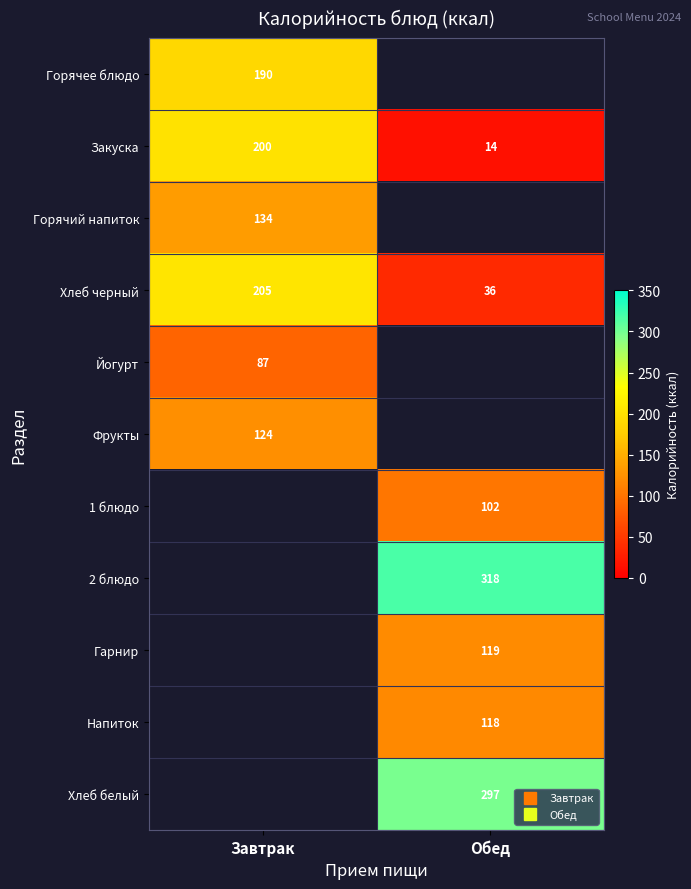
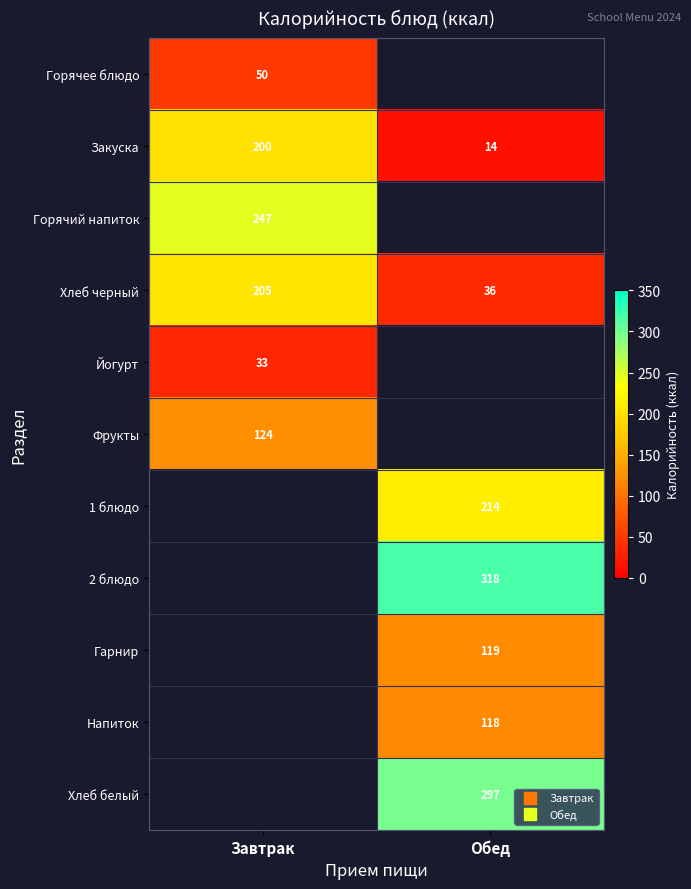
  {
    "Горячее блюдо": {
-     "Завтрак": 190
+     "Завтрак": 50
    },
    "Закуска": {
      "Завтрак": 200,
      "Обед": 14
    },
    "Горячий напиток": {
-     "Завтрак": 134
+     "Завтрак": 247
    },
    "Хлеб черный": {
      "Завтрак": 205,
      "Обед": 36
    },
    "Йогурт": {
-     "Завтрак": 87
+     "Завтрак": 33
    },
    "Фрукты": {
      "Завтрак": 124
    },
    "1 блюдо": {
-     "Обед": 102
+     "Обед": 214
    },
    "2 блюдо": {
      "Обед": 318
    },
    "Гарнир": {
      "Обед": 119
    },
    "Напиток": {
      "Обед": 118
    },
    "Хлеб белый": {
      "Обед": 297
    }
  }
